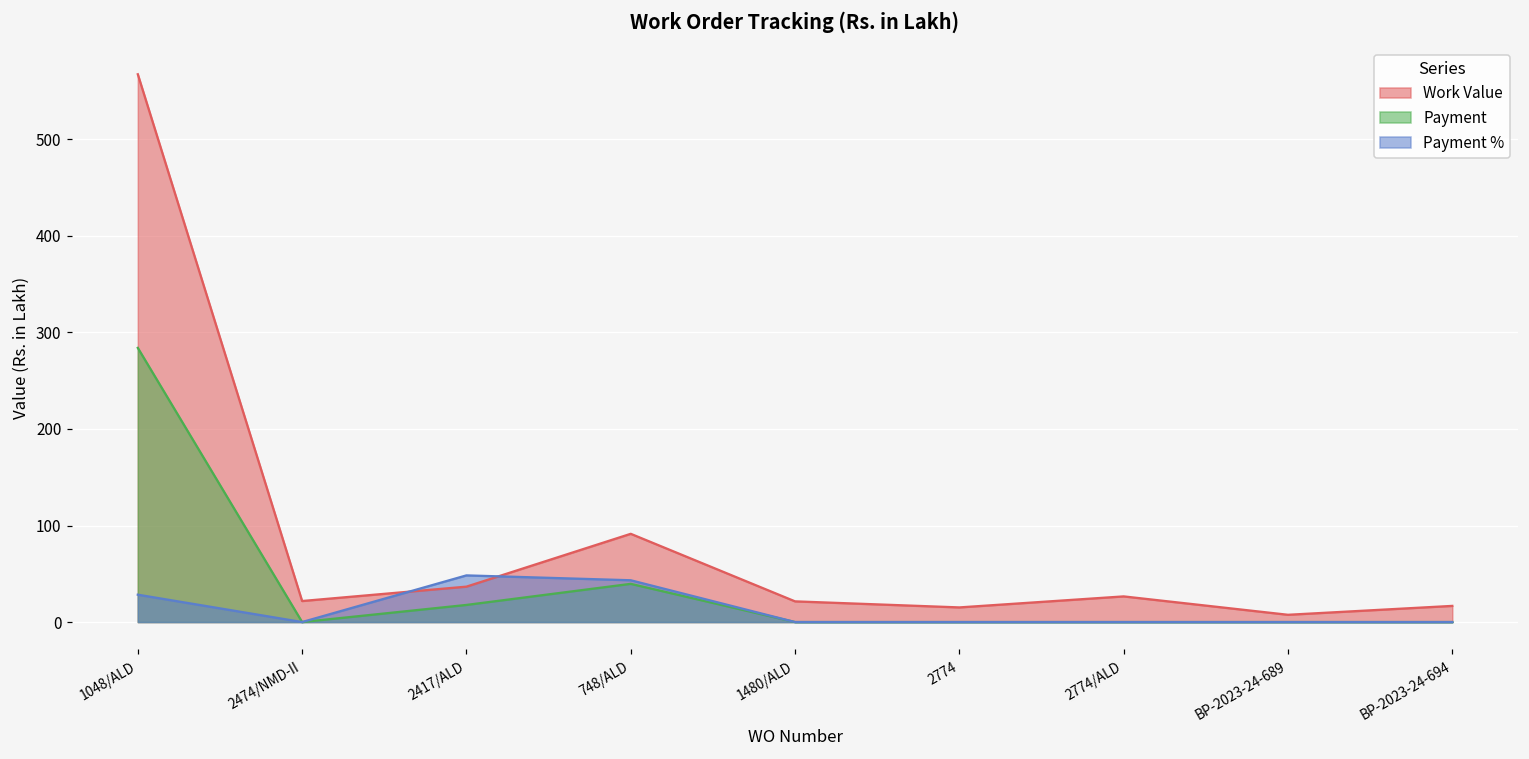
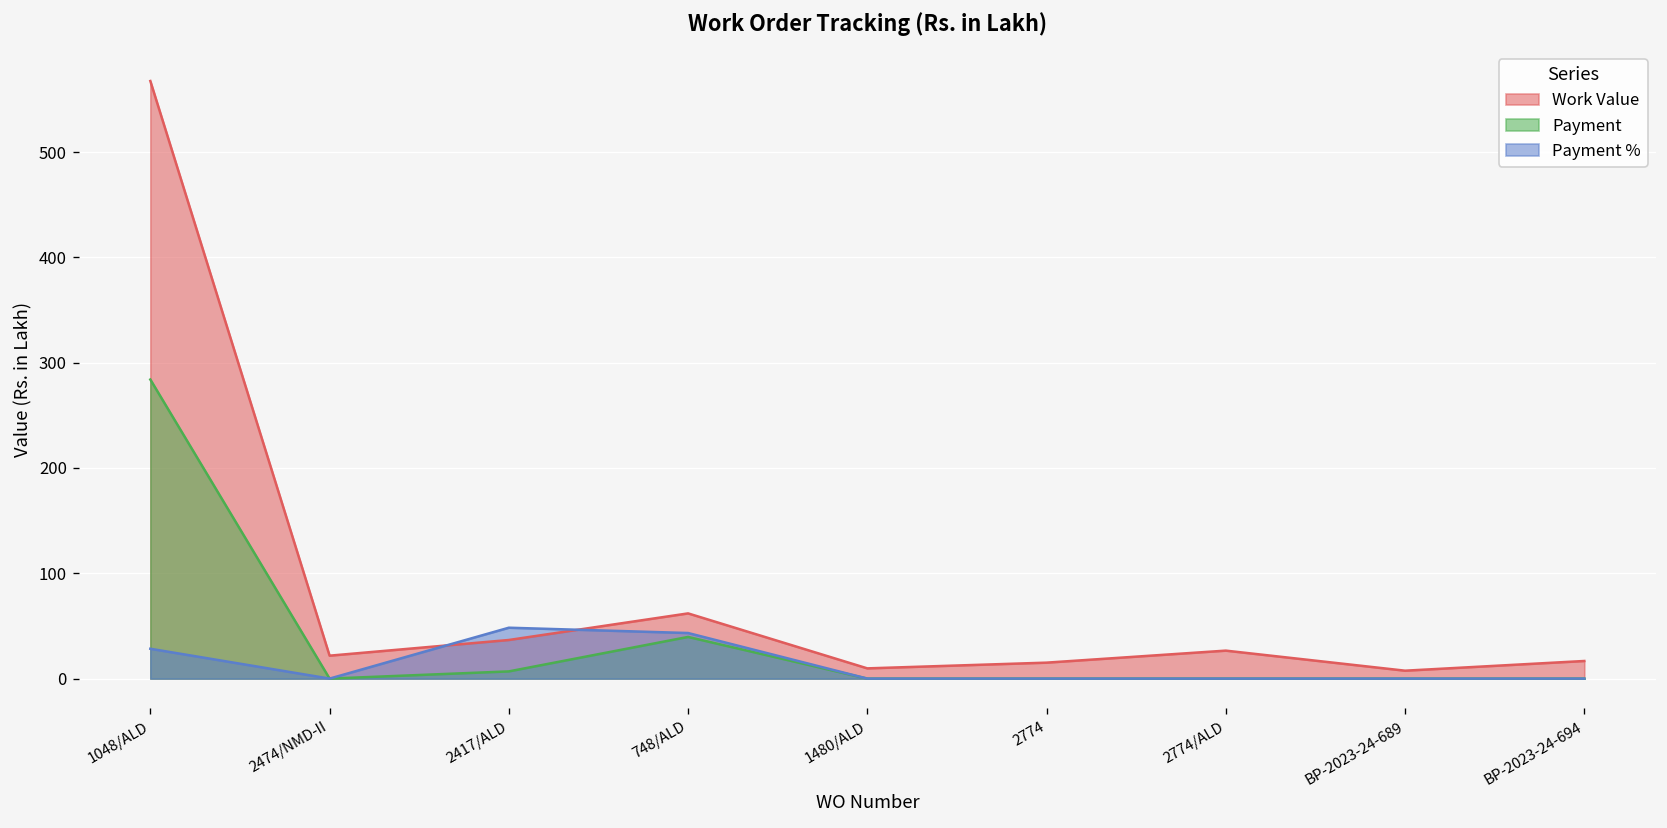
  {
    "Work Value": {
      "1048/ALD": 570,
      "2474/NMD-II": 20,
      "2417/ALD": 40,
-     "748/ALD": 90,
-     "1480/ALD": 20,
+     "748/ALD": 60,
+     "1480/ALD": 10,
      "2774": 20,
      "2774/ALD": 30,
      "BP-2023-24-689": 10,
      "BP-2023-24-694": 20
    },
    "Payment": {
      "1048/ALD": 280,
-     "2417/ALD": 20,
+     "2417/ALD": 10,
      "748/ALD": 40
    },
    "Payment %": {
      "1048/ALD": 30,
      "2417/ALD": 50,
      "748/ALD": 40
    }
  }
